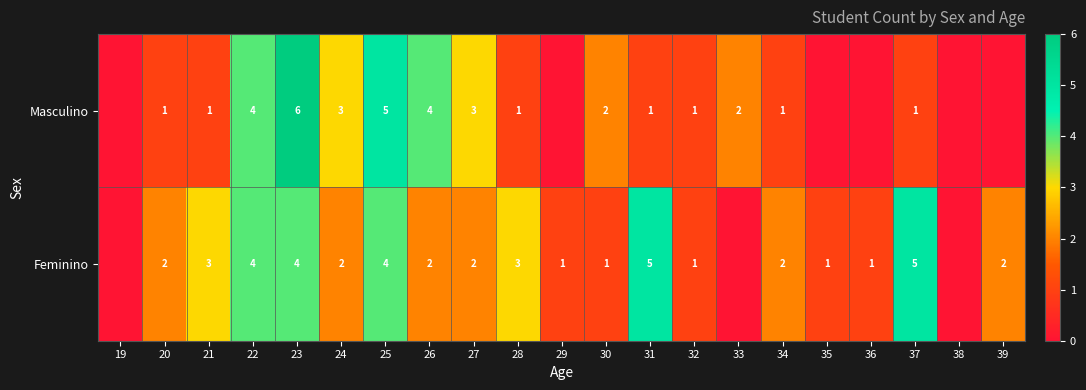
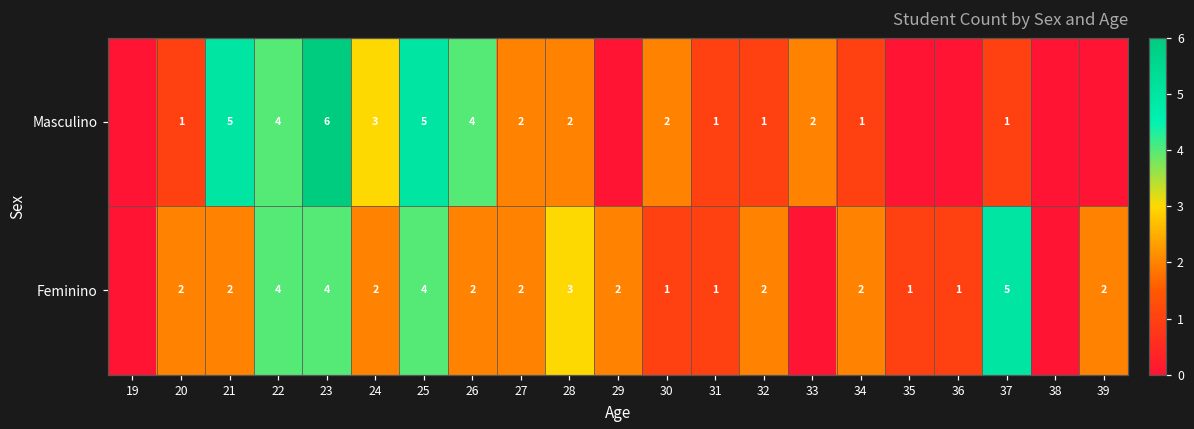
  {
    "Masculino": {
      "20": 1,
-     "21": 1,
+     "21": 5,
      "22": 4,
      "23": 6,
      "24": 3,
      "25": 5,
      "26": 4,
-     "27": 3,
-     "28": 1,
+     "27": 2,
+     "28": 2,
      "30": 2,
      "31": 1,
      "32": 1,
      "33": 2,
      "34": 1,
      "37": 1
    },
    "Feminino": {
      "20": 2,
-     "21": 3,
+     "21": 2,
      "22": 4,
      "23": 4,
      "24": 2,
      "25": 4,
      "26": 2,
      "27": 2,
      "28": 3,
-     "29": 1,
+     "29": 2,
      "30": 1,
-     "31": 5,
-     "32": 1,
+     "31": 1,
+     "32": 2,
      "34": 2,
      "35": 1,
      "36": 1,
      "37": 5,
      "39": 2
    }
  }
